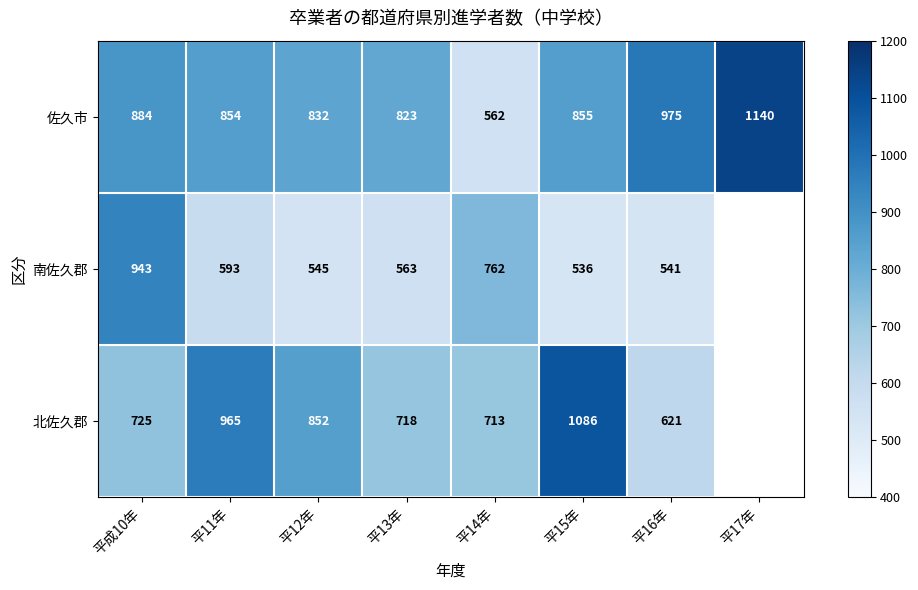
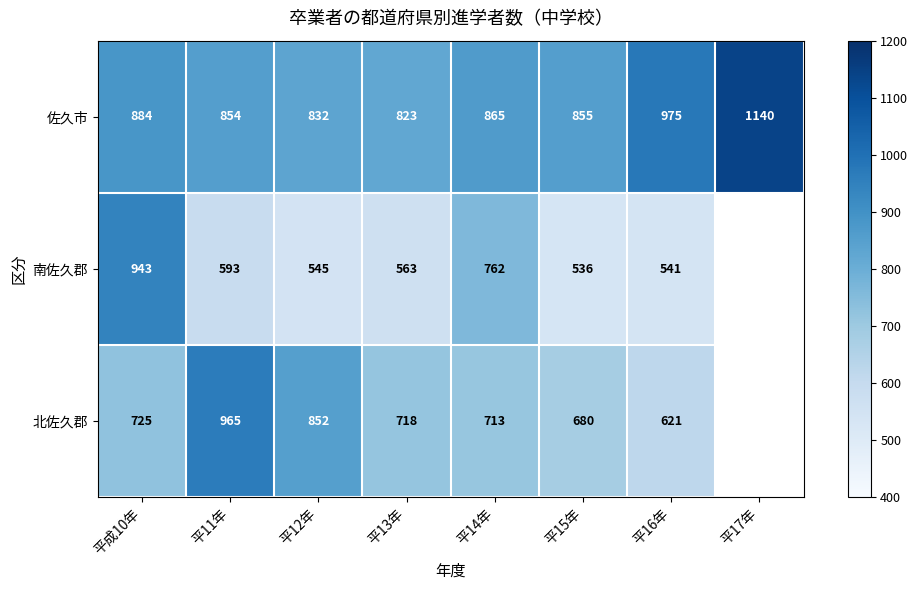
  {
    "佐久市": {
      "平成10年": 884,
      "平11年": 854,
      "平12年": 832,
      "平13年": 823,
-     "平14年": 562,
+     "平14年": 865,
      "平15年": 855,
      "平16年": 975,
      "平17年": 1140
    },
    "南佐久郡": {
      "平成10年": 943,
      "平11年": 593,
      "平12年": 545,
      "平13年": 563,
      "平14年": 762,
      "平15年": 536,
      "平16年": 541
    },
    "北佐久郡": {
      "平成10年": 725,
      "平11年": 965,
      "平12年": 852,
      "平13年": 718,
      "平14年": 713,
-     "平15年": 1086,
+     "平15年": 680,
      "平16年": 621
    }
  }
